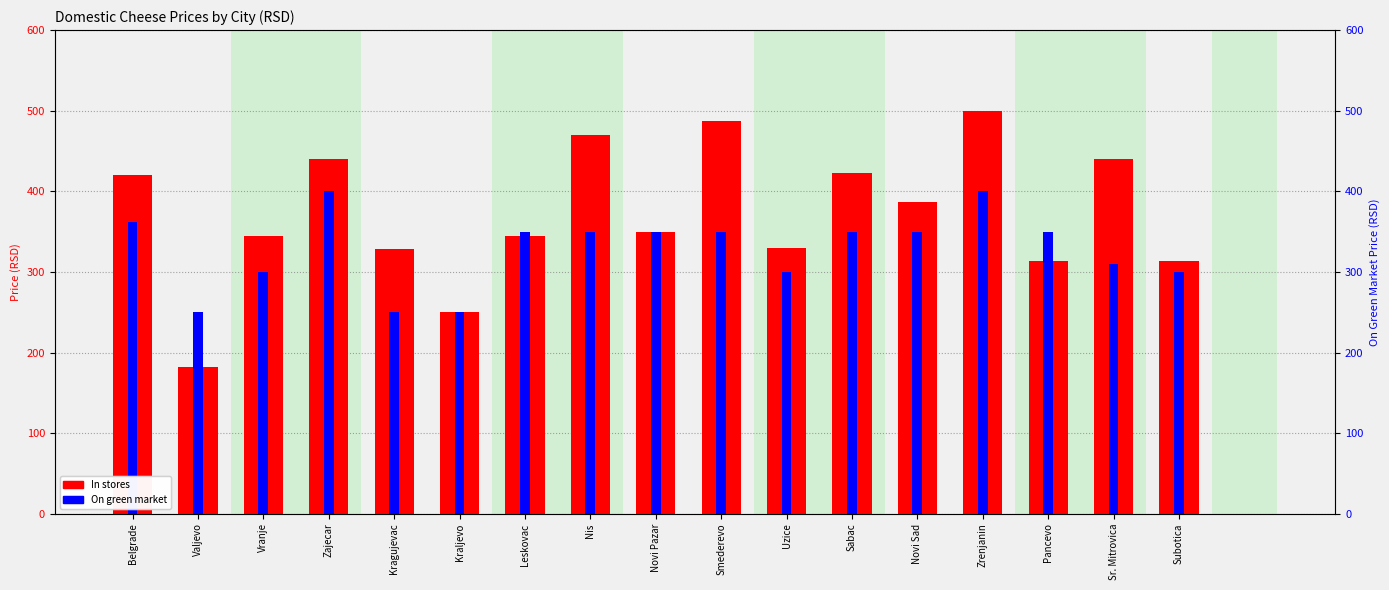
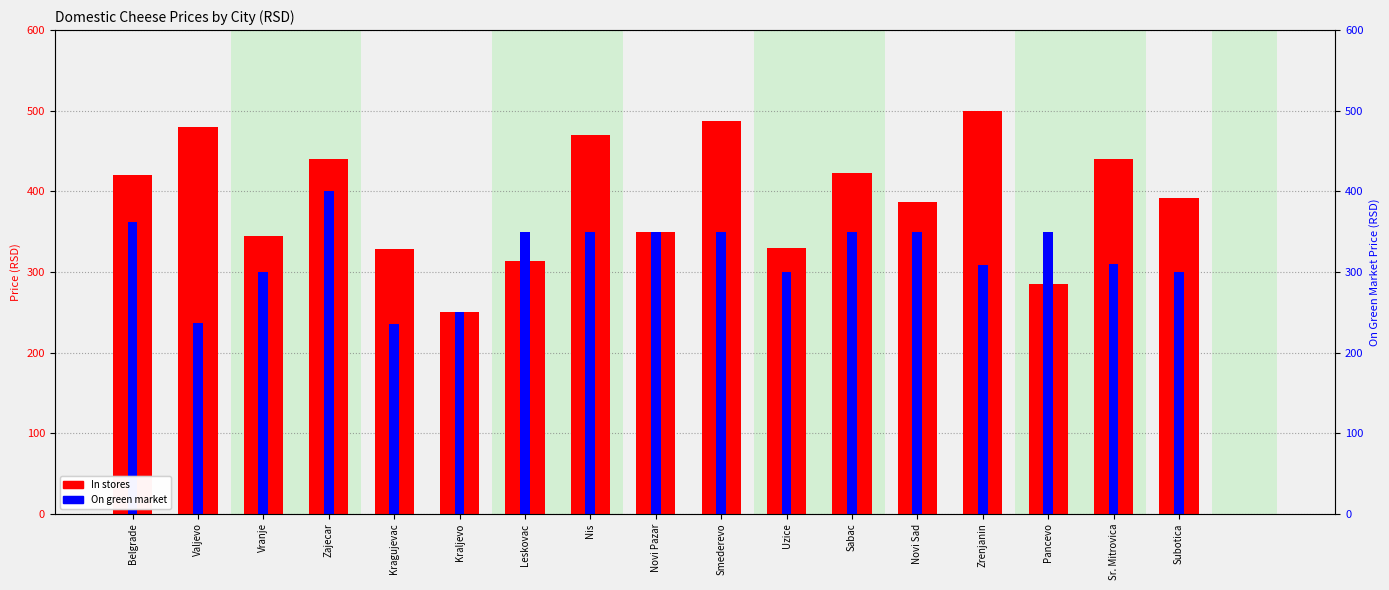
  {
    "In stores": {
      "Belgrade": 420,
-     "Valjevo": 180,
+     "Valjevo": 480,
      "Vranje": 340,
      "Zajecar": 440,
      "Kragujevac": 330,
      "Kraljevo": 250,
-     "Leskovac": 350,
+     "Leskovac": 310,
      "Nis": 470,
      "Novi Pazar": 350,
      "Smederevo": 490,
      "Uzice": 330,
      "Sabac": 420,
      "Novi Sad": 390,
      "Zrenjanin": 500,
-     "Pancevo": 310,
+     "Pancevo": 290,
      "Sr. Mitrovica": 440,
-     "Subotica": 310
+     "Subotica": 390
    },
    "On green market": {
-     "Valjevo": 250,
-     "Kragujevac": 250,
+     "Valjevo": 240,
+     "Kragujevac": 240,
      "Kraljevo": 250,
      "Leskovac": 350,
      "Novi Pazar": 350,
-     "Zrenjanin": 400,
+     "Zrenjanin": 310,
      "Pancevo": 350
    }
  }
